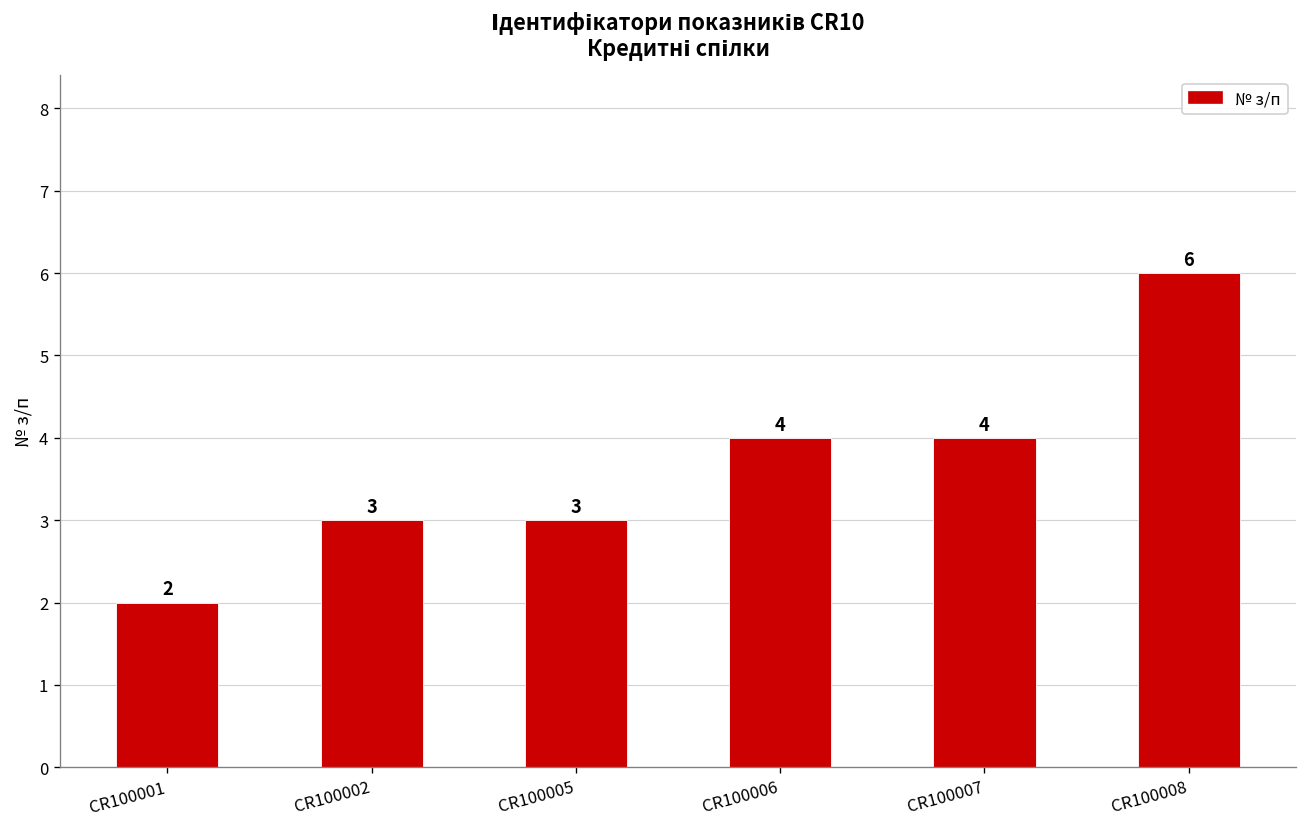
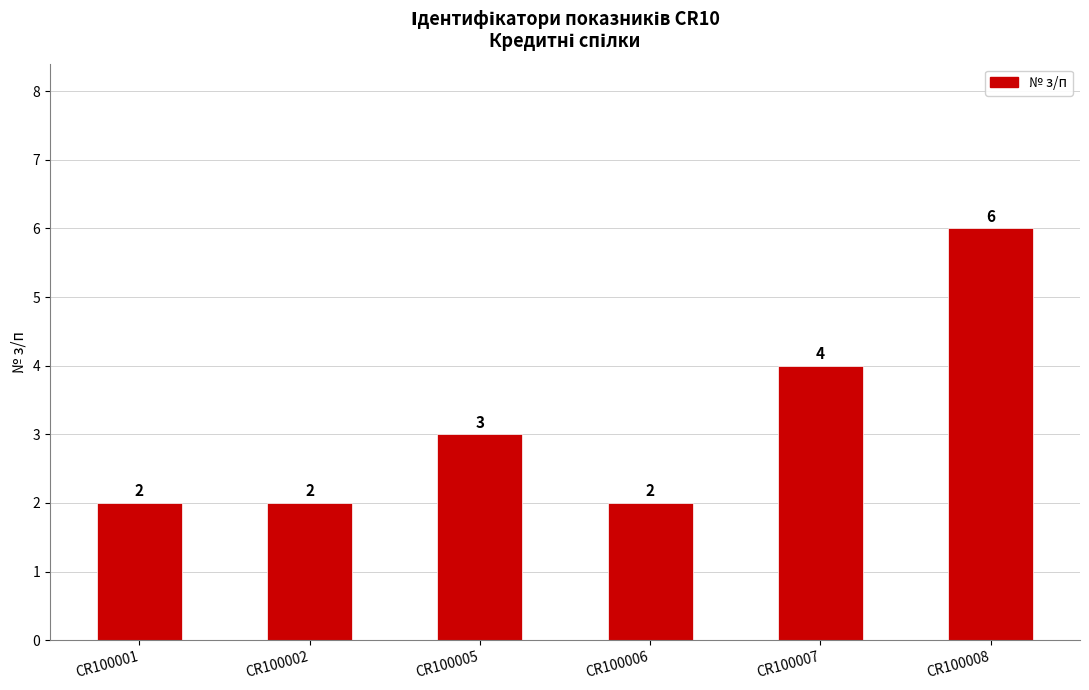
  {
    "CR100001": 2,
-   "CR100002": 3,
+   "CR100002": 2,
    "CR100005": 3,
-   "CR100006": 4,
+   "CR100006": 2,
    "CR100007": 4,
    "CR100008": 6
  }
